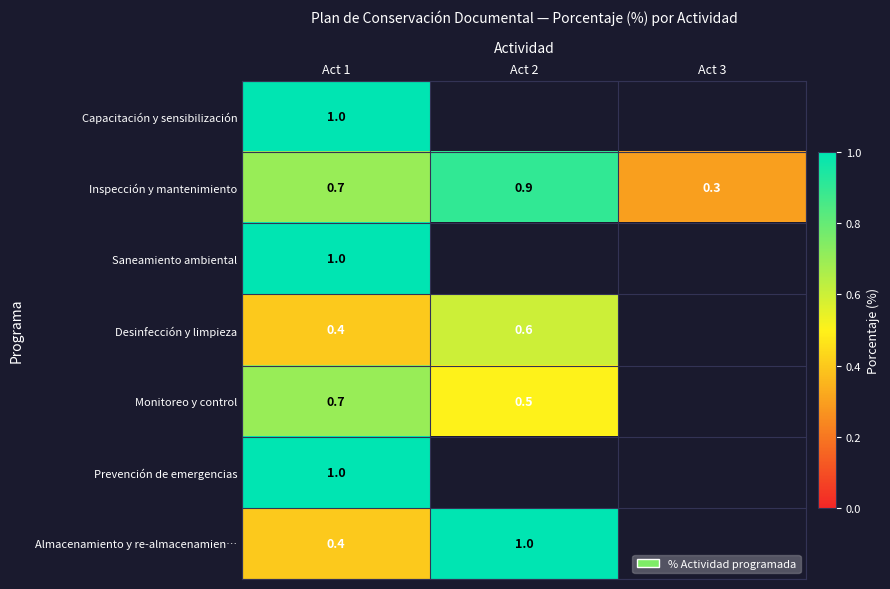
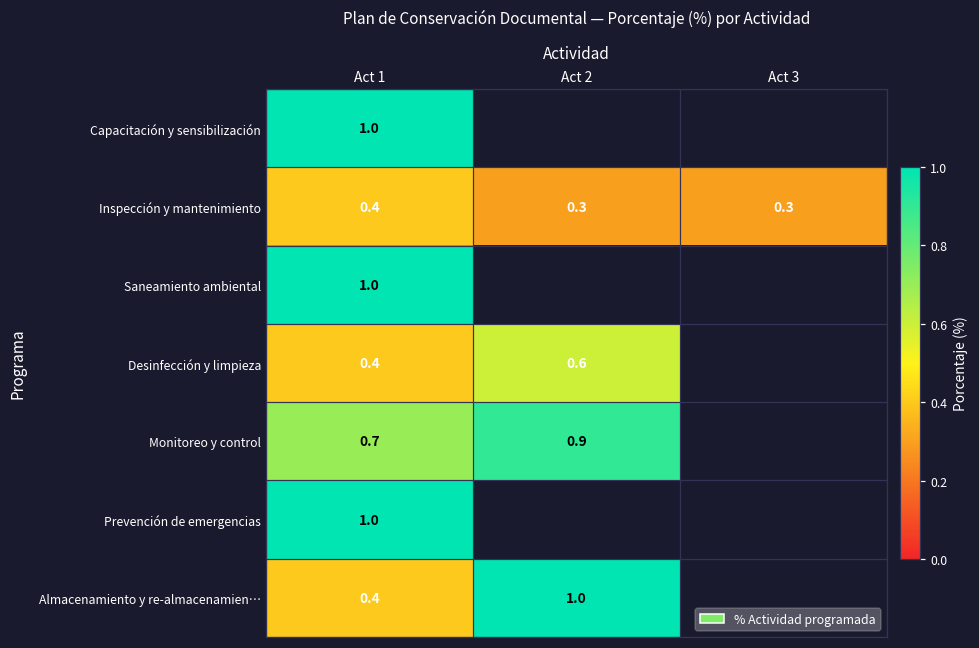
  {
    "Capacitación y sensibilización": {
      "Act 1": 1.0
    },
    "Inspección y mantenimiento": {
-     "Act 1": 0.7,
-     "Act 2": 0.9,
+     "Act 1": 0.4,
+     "Act 2": 0.3,
      "Act 3": 0.3
    },
    "Saneamiento ambiental": {
      "Act 1": 1.0
    },
    "Desinfección y limpieza": {
      "Act 1": 0.4,
      "Act 2": 0.6
    },
    "Monitoreo y control": {
      "Act 1": 0.7,
-     "Act 2": 0.5
+     "Act 2": 0.9
    },
    "Prevención de emergencias": {
      "Act 1": 1.0
    },
    "Almacenamiento y re-almacenamien…": {
      "Act 1": 0.4,
      "Act 2": 1.0
    }
  }
